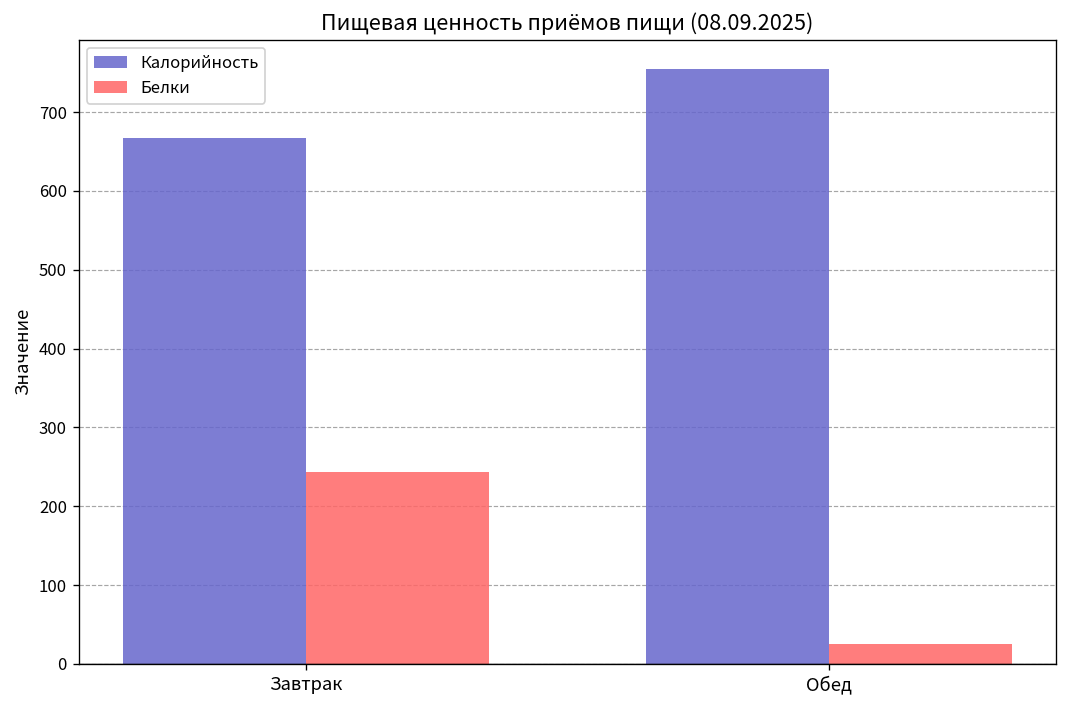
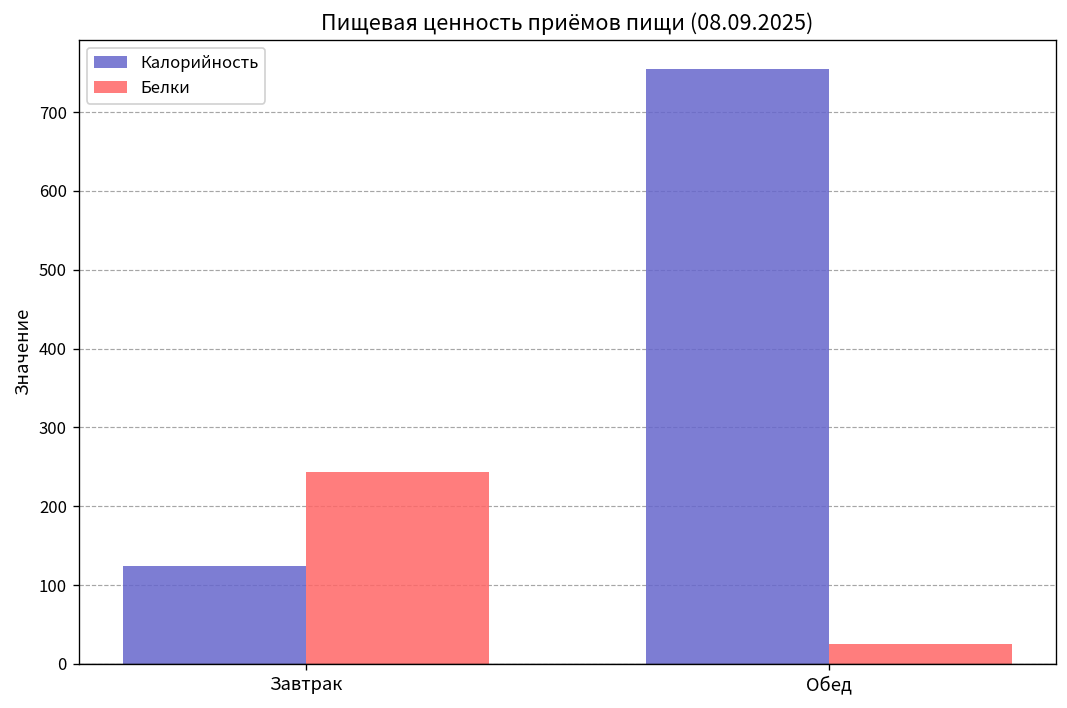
  {
    "Калорийность": {
-     "Завтрак": 670,
+     "Завтрак": 120,
      "Обед": 750
    },
    "Белки": {
      "Завтрак": 240,
      "Обед": 20
    }
  }
